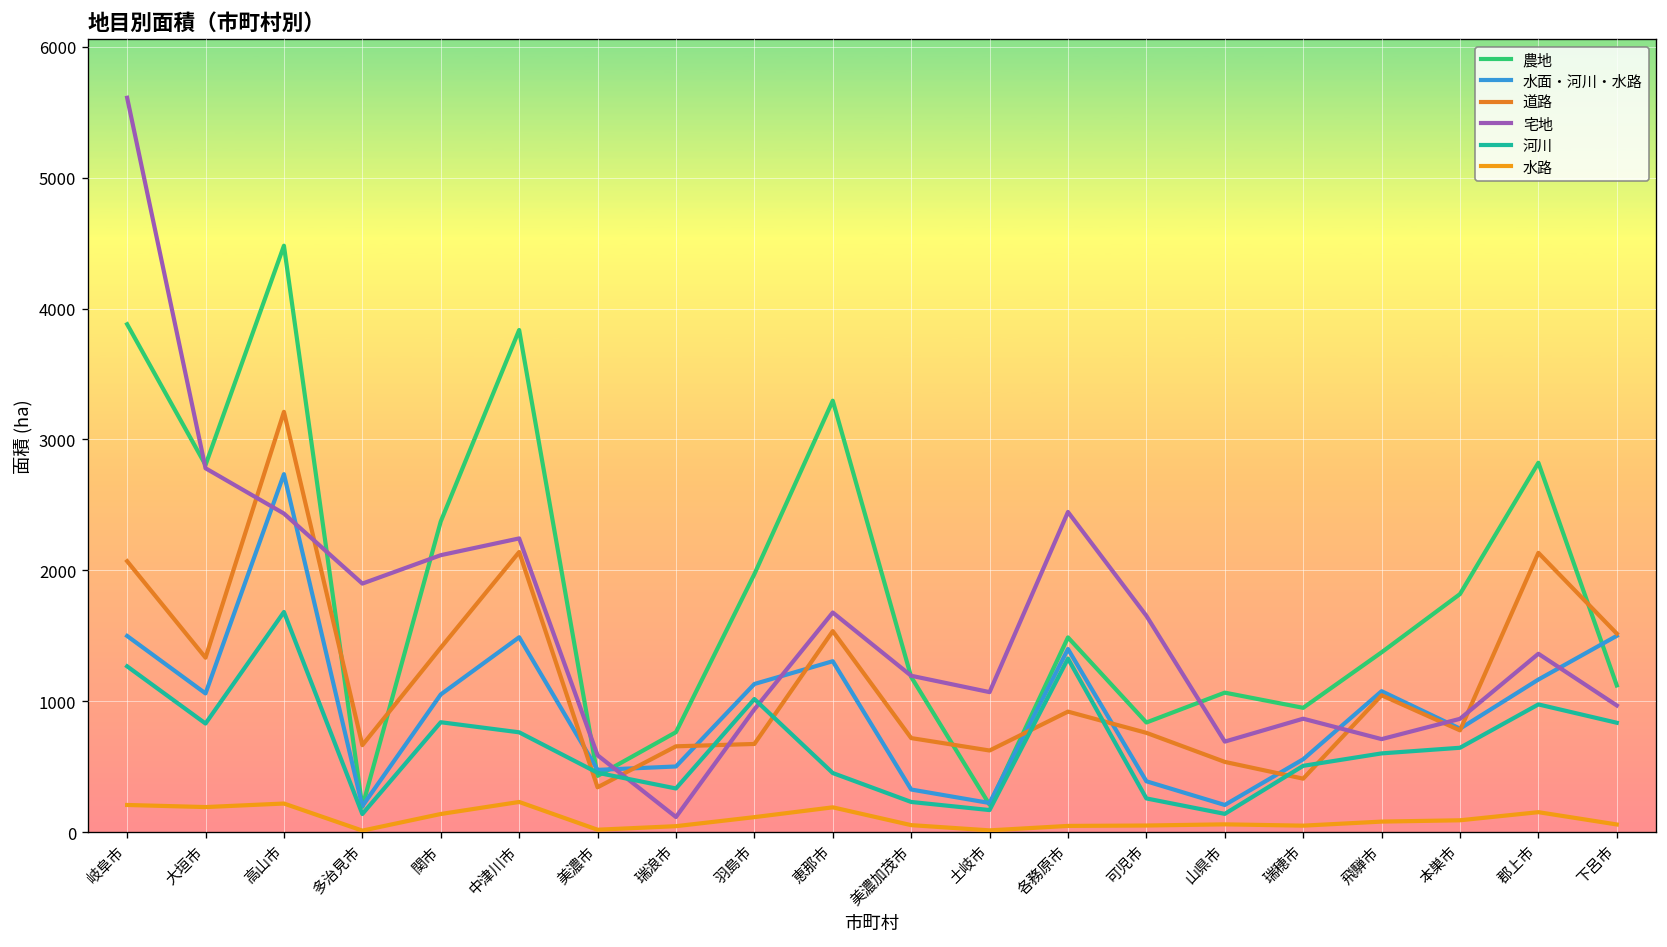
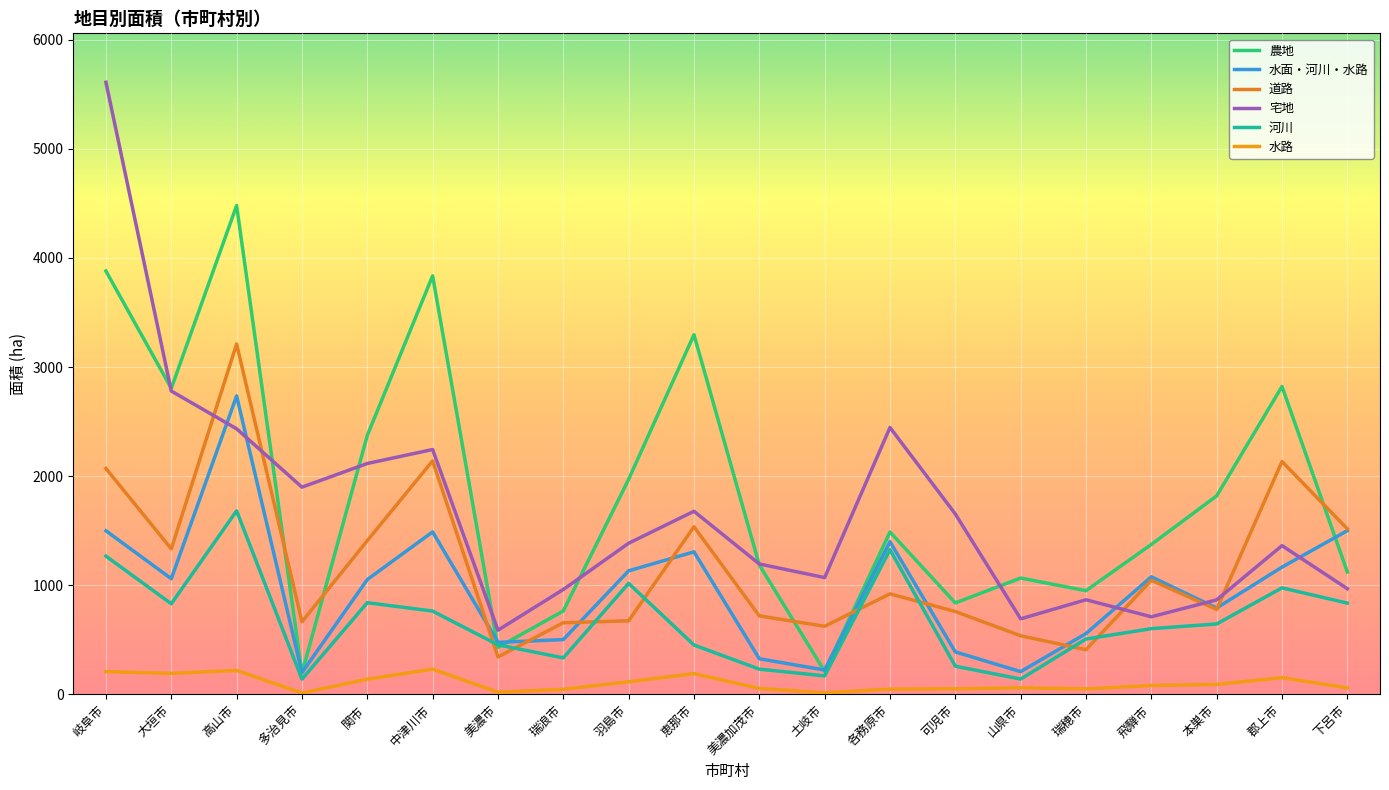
  {
    "水面・河川・水路": {
      "岐阜市": 1500,
      "大垣市": 1060,
      "高山市": 2740,
      "関市": 1050,
      "中津川市": 1490,
      "瑞浪市": 500,
      "羽島市": 1130,
      "恵那市": 1310,
      "美濃加茂市": 330,
      "各務原市": 1400,
      "可児市": 390,
      "山県市": 210,
      "瑞穂市": 560,
      "飛騨市": 1080,
      "郡上市": 1170
    },
    "宅地": {
      "岐阜市": 5610,
      "大垣市": 2780,
      "高山市": 2430,
      "多治見市": 1900,
      "関市": 2120,
      "中津川市": 2240,
      "美濃市": 590,
-     "瑞浪市": 120,
-     "羽島市": 940,
+     "瑞浪市": 960,
+     "羽島市": 1390,
      "恵那市": 1680,
      "土岐市": 1070,
      "各務原市": 2450,
      "可児市": 1650,
      "山県市": 690,
      "瑞穂市": 870,
      "飛騨市": 710,
      "本巣市": 870,
      "郡上市": 1360,
      "下呂市": 970
    }
  }
